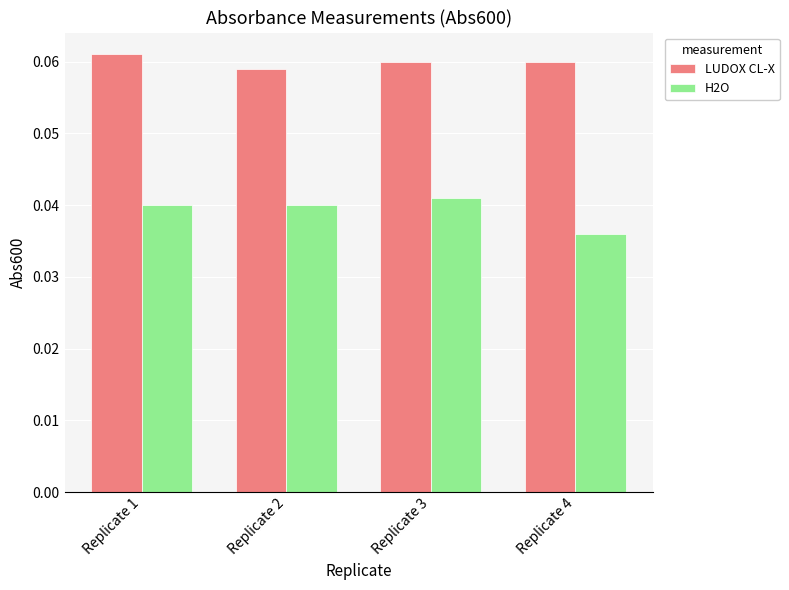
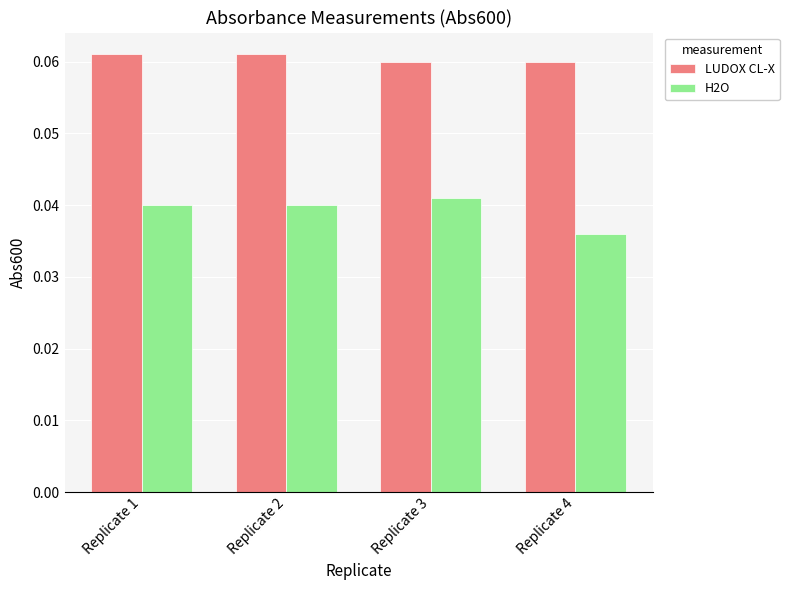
  {
    "LUDOX CL-X": {
      "Replicate 1": 0.061,
-     "Replicate 2": 0.059,
+     "Replicate 2": 0.061,
      "Replicate 3": 0.060,
      "Replicate 4": 0.060
    },
    "H2O": {
      "Replicate 1": 0.040,
      "Replicate 2": 0.040,
      "Replicate 3": 0.041,
      "Replicate 4": 0.036
    }
  }
